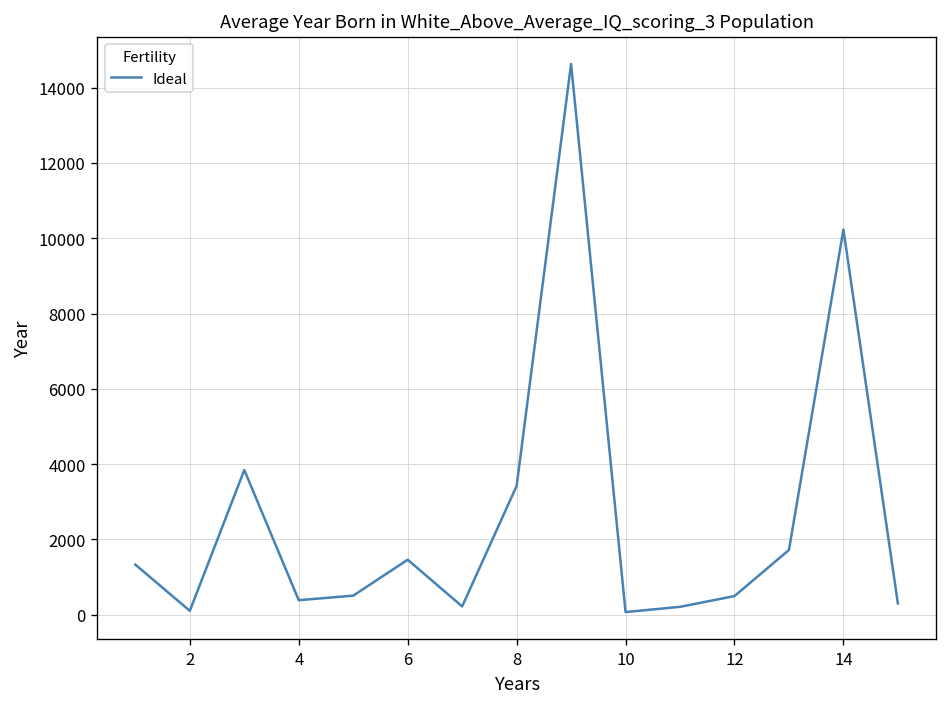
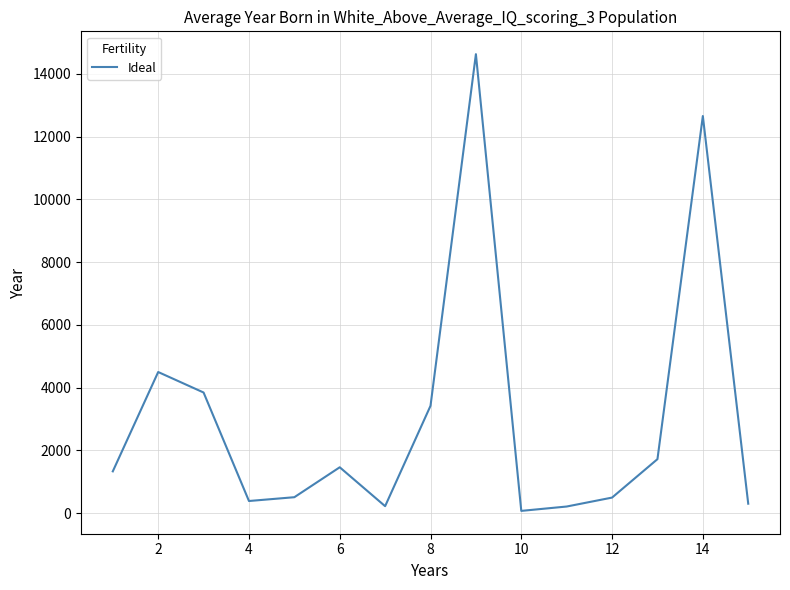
  {
-   "2": 100,
+   "2": 4500,
    "4": 400,
    "6": 1500,
    "8": 3400,
    "10": 100,
    "12": 500,
-   "14": 10200
+   "14": 12700
  }
